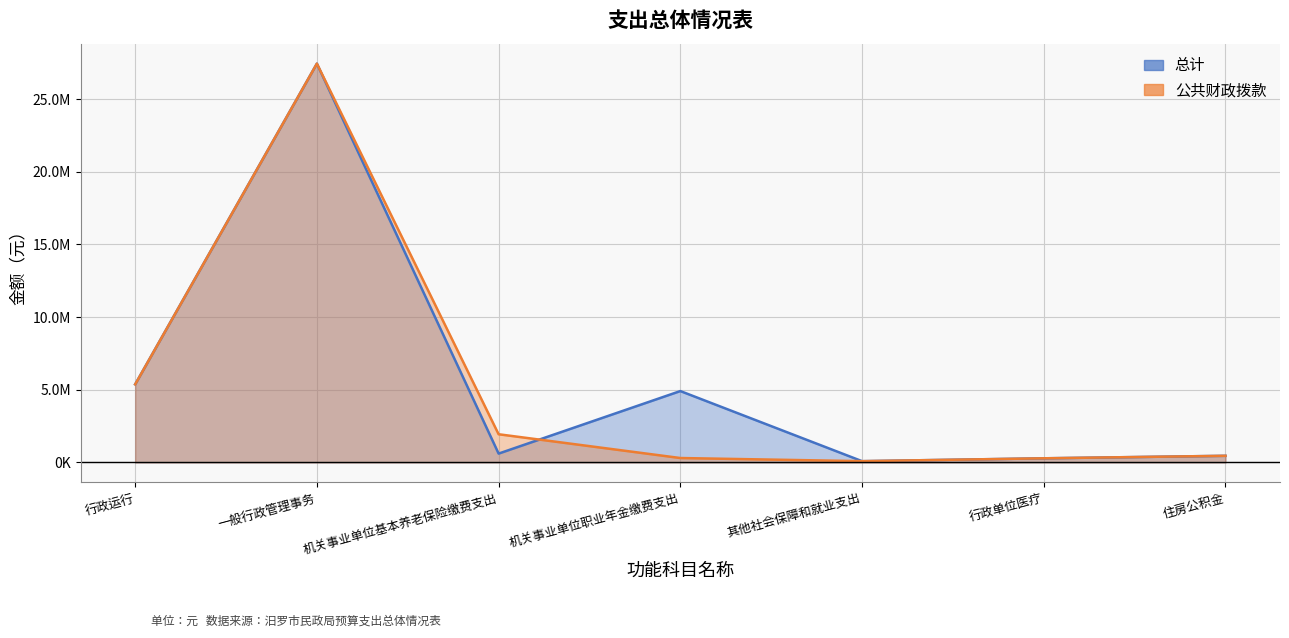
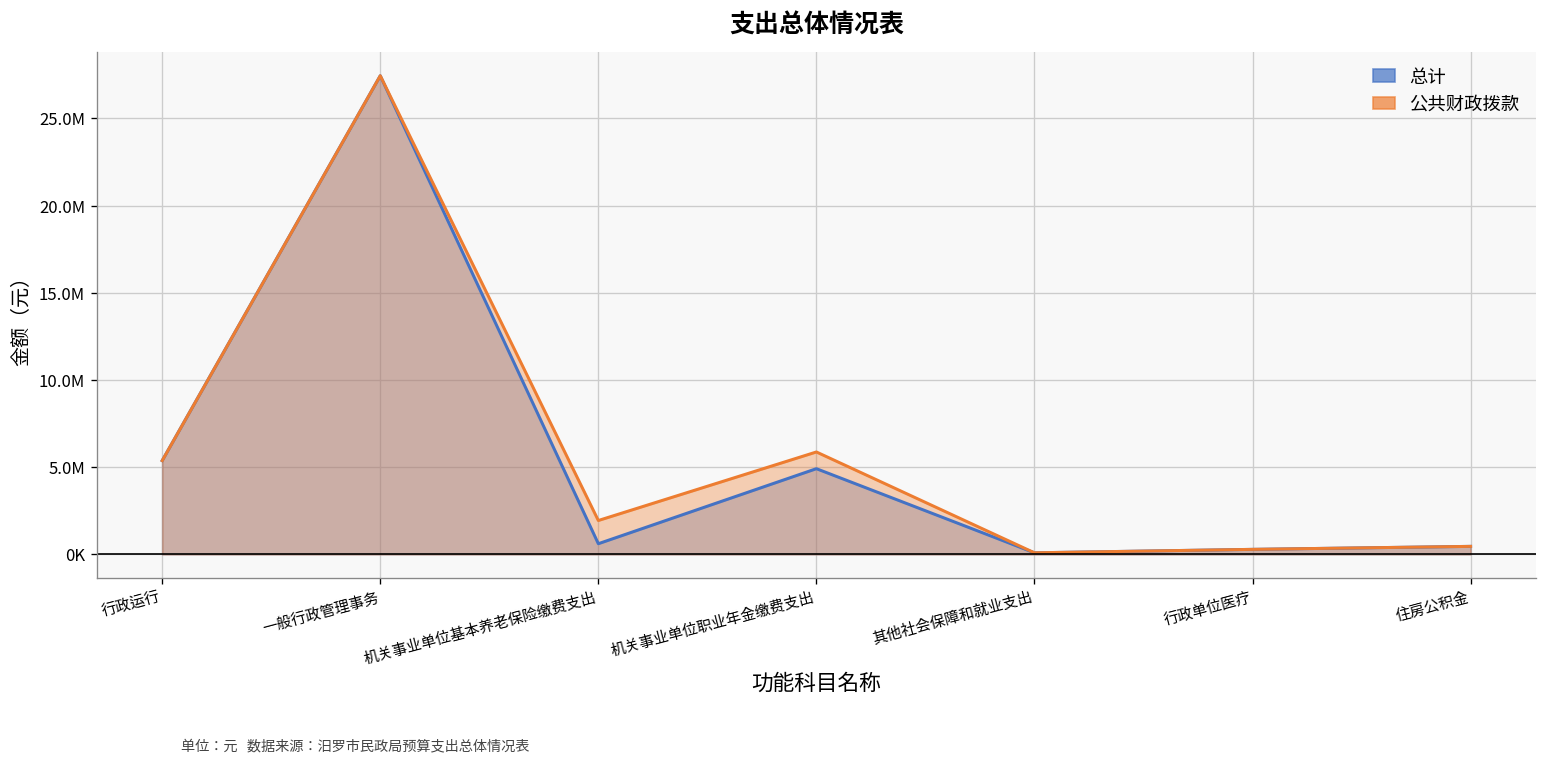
  {
    "总计": {
      "机关事业单位基本养老保险缴费支出": 600000,
      "机关事业单位职业年金缴费支出": 4900000
    },
    "公共财政拨款": {
      "机关事业单位基本养老保险缴费支出": 1900000,
-     "机关事业单位职业年金缴费支出": 300000
+     "机关事业单位职业年金缴费支出": 5900000
    }
  }
